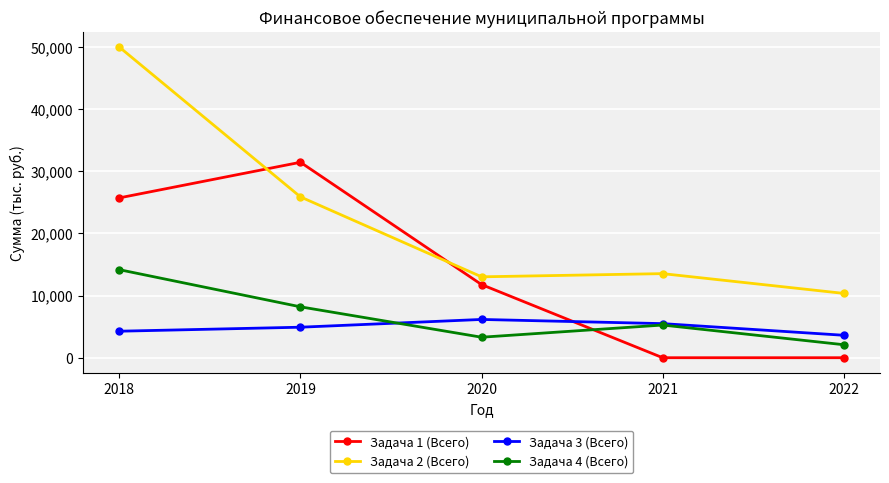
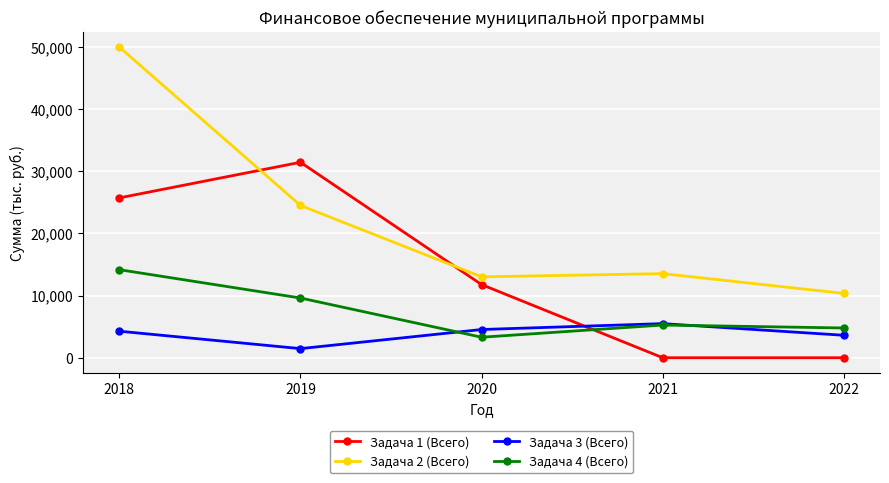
  {
    "Задача 1 (Всего)": {
      "2018": "26,000",
      "2019": "31,000",
      "2020": "12,000",
      "2021": "0",
      "2022": "0"
    },
    "Задача 2 (Всего)": {
      "2018": "50,000",
-     "2019": "26,000",
+     "2019": "24,000",
      "2020": "13,000",
      "2021": "14,000",
      "2022": "10,000"
    },
    "Задача 3 (Всего)": {
      "2018": "4,000",
-     "2019": "5,000",
-     "2020": "6,000",
+     "2019": "1,000",
+     "2020": "5,000",
      "2022": "4,000"
    },
    "Задача 4 (Всего)": {
      "2018": "14,000",
-     "2019": "8,000",
+     "2019": "10,000",
      "2020": "3,000",
-     "2022": "2,000"
+     "2022": "5,000"
    }
  }
